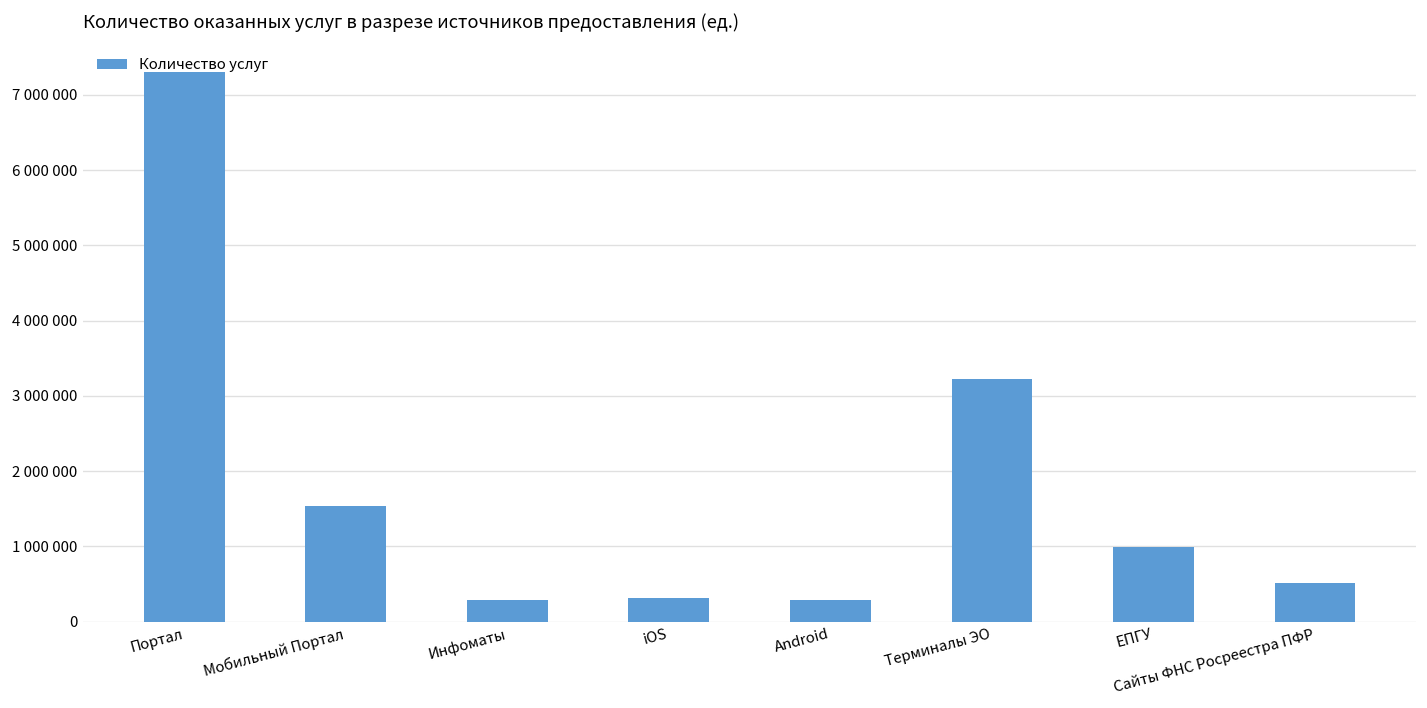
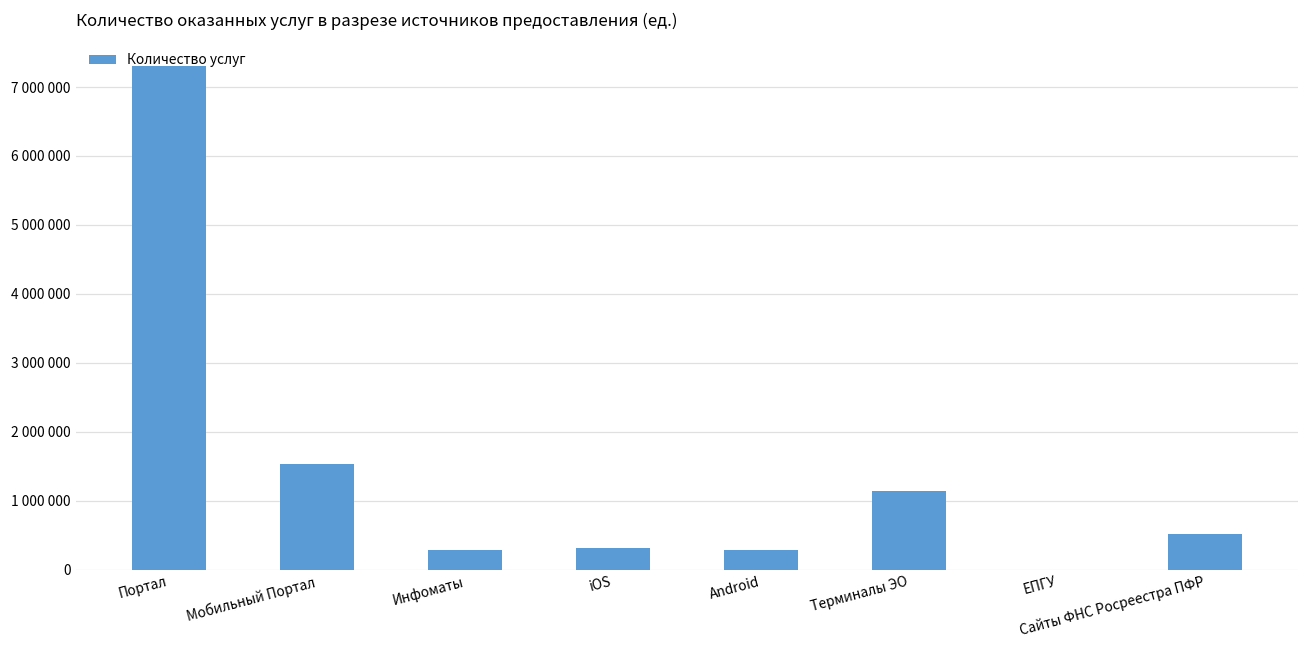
  {
    "Портал": 7300000,
    "Мобильный Портал": 1500000,
    "Инфоматы": 300000,
    "iOS": 300000,
    "Android": 300000,
-   "Терминалы ЭО": 3200000,
-   "ЕПГУ": 1000000,
+   "Терминалы ЭО": 1100000,
+   "ЕПГУ": 0,
    "Сайты ФНС Росреестра ПФР": 500000
  }
